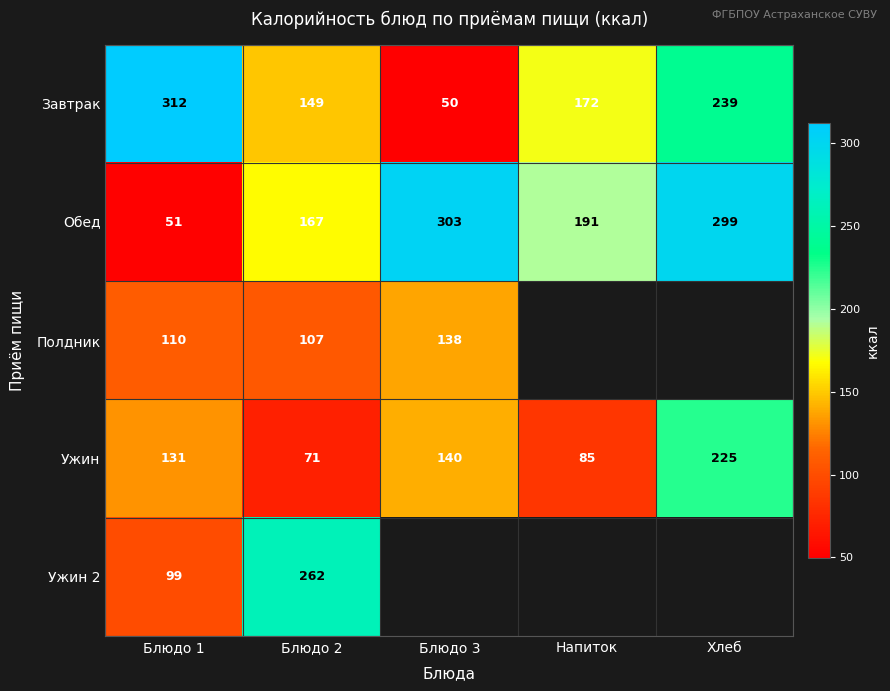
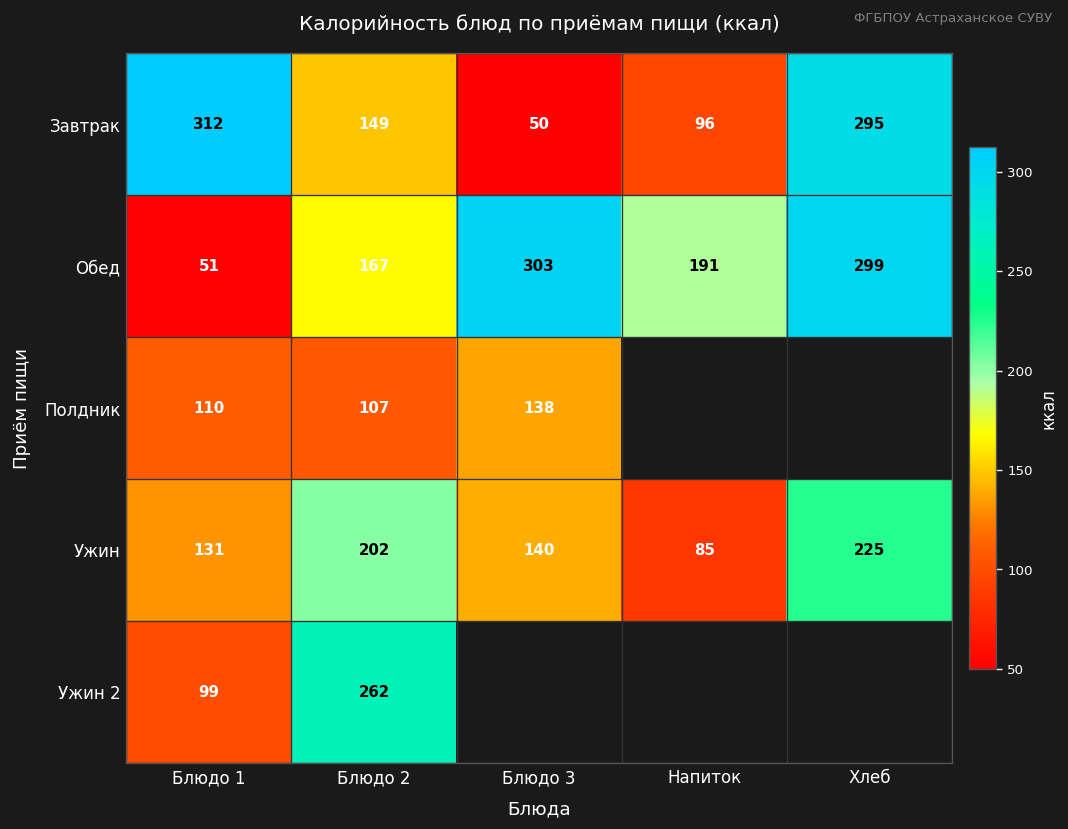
  {
    "Завтрак": {
      "Блюдо 1": 312,
      "Блюдо 2": 149,
      "Блюдо 3": 50,
-     "Напиток": 172,
-     "Хлеб": 239
+     "Напиток": 96,
+     "Хлеб": 295
    },
    "Обед": {
      "Блюдо 1": 51,
      "Блюдо 2": 167,
      "Блюдо 3": 303,
      "Напиток": 191,
      "Хлеб": 299
    },
    "Полдник": {
      "Блюдо 1": 110,
      "Блюдо 2": 107,
      "Блюдо 3": 138
    },
    "Ужин": {
      "Блюдо 1": 131,
-     "Блюдо 2": 71,
+     "Блюдо 2": 202,
      "Блюдо 3": 140,
      "Напиток": 85,
      "Хлеб": 225
    },
    "Ужин 2": {
      "Блюдо 1": 99,
      "Блюдо 2": 262
    }
  }
